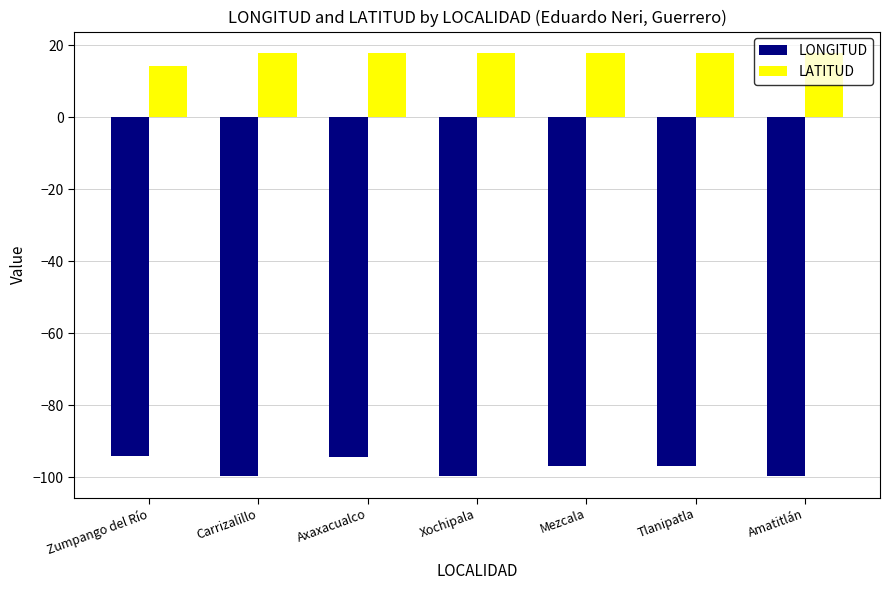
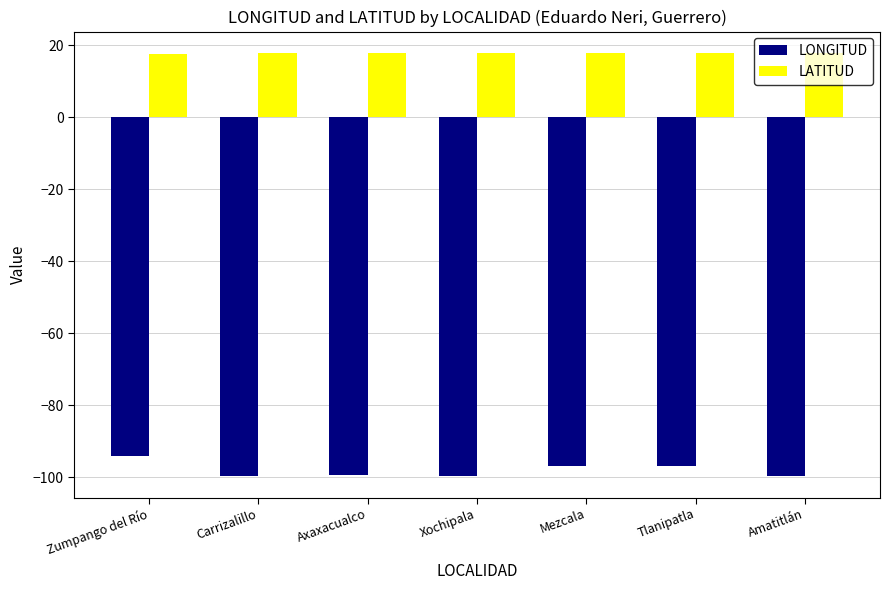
  {
    "LONGITUD": {
      "Zumpango del Río": -94,
      "Carrizalillo": -100,
-     "Axaxacualco": -94,
+     "Axaxacualco": -99,
      "Xochipala": -100,
      "Mezcala": -97,
      "Tlanipatla": -97,
      "Amatitlán": -100
    },
    "LATITUD": {
-     "Zumpango del Río": 14,
+     "Zumpango del Río": 18,
      "Carrizalillo": 18,
      "Axaxacualco": 18,
      "Xochipala": 18,
      "Mezcala": 18,
      "Tlanipatla": 18
    }
  }
